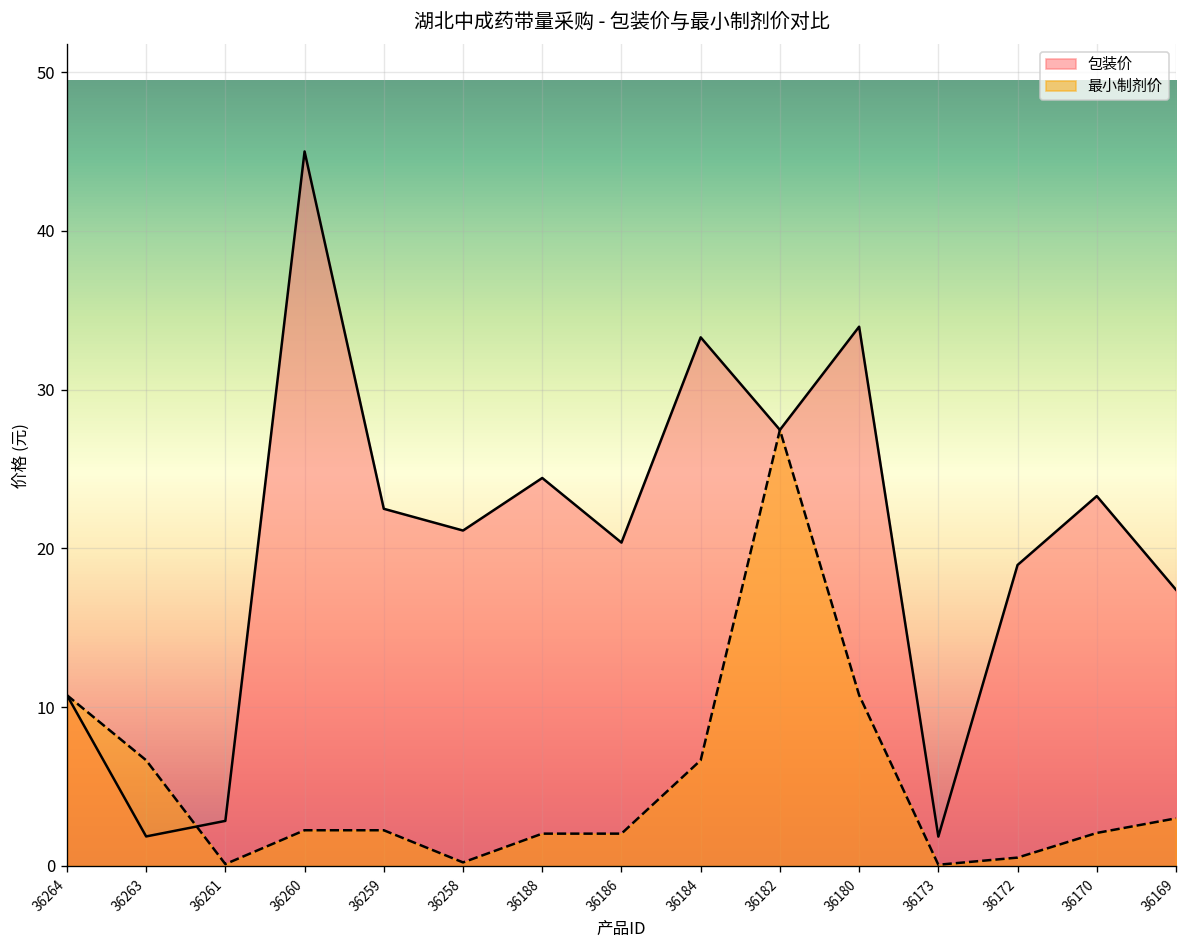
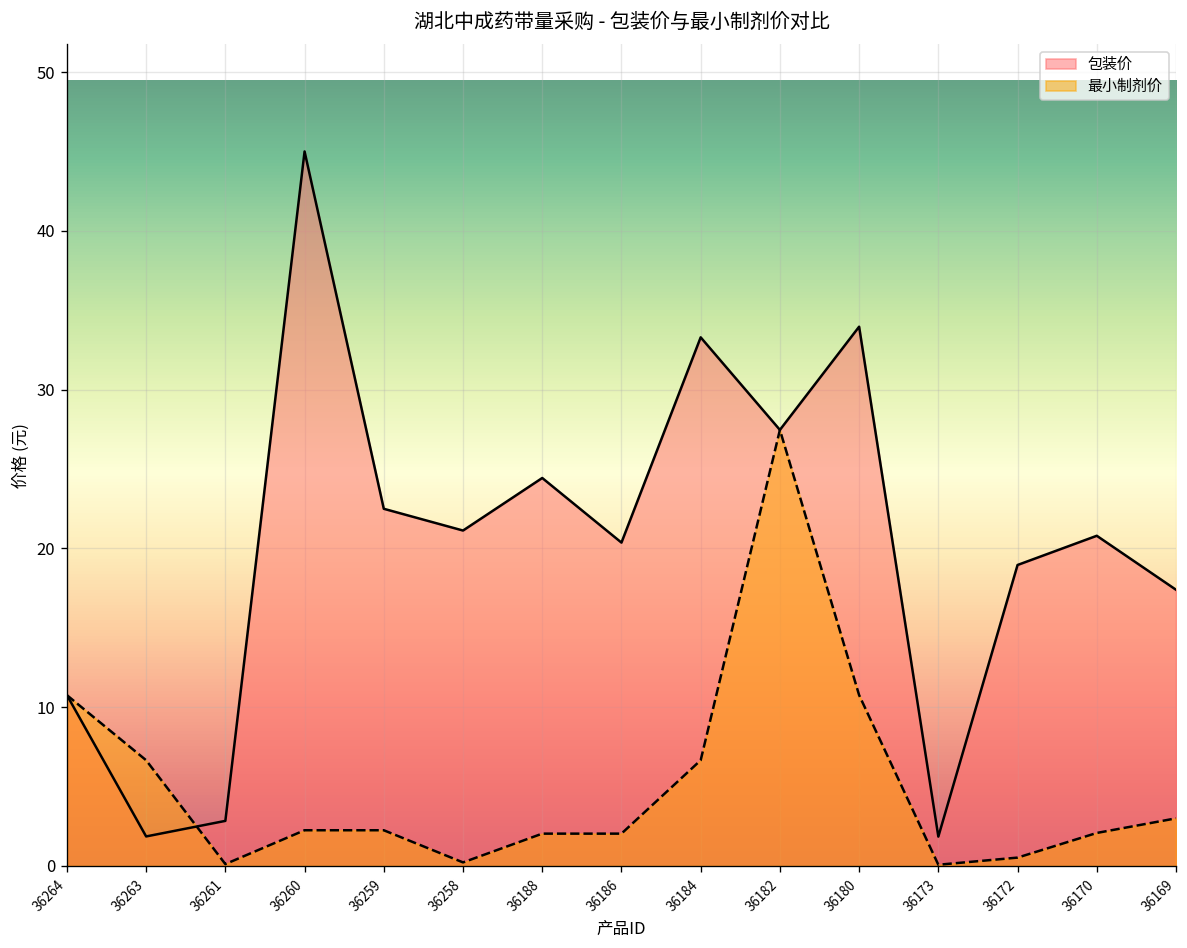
  {
    "包装价": {
      "36263": 1.9,
      "36261": 2.8,
      "36260": 45.0,
      "36259": 22.5,
      "36258": 21.1,
      "36188": 24.4,
      "36186": 20.4,
      "36184": 33.3,
      "36180": 34.0,
      "36173": 1.9,
      "36172": 19.0,
-     "36170": 23.3,
+     "36170": 20.8,
      "36169": 17.4
    },
    "最小制剂价": {
      "36263": 6.7,
      "36261": 0.1,
      "36260": 2.3,
      "36259": 2.3,
      "36258": 0.2,
      "36188": 2.0,
      "36186": 2.0,
      "36184": 6.7,
      "36180": 10.8,
      "36173": 0.1,
      "36172": 0.5,
      "36170": 2.1,
      "36169": 3.0
    }
  }
